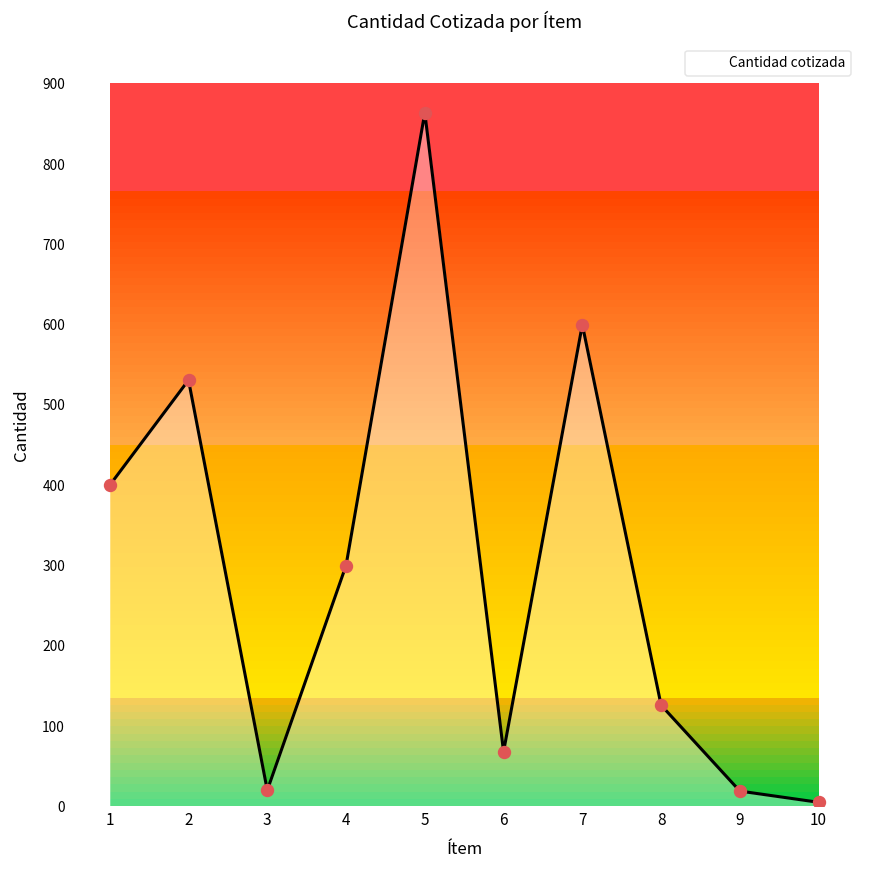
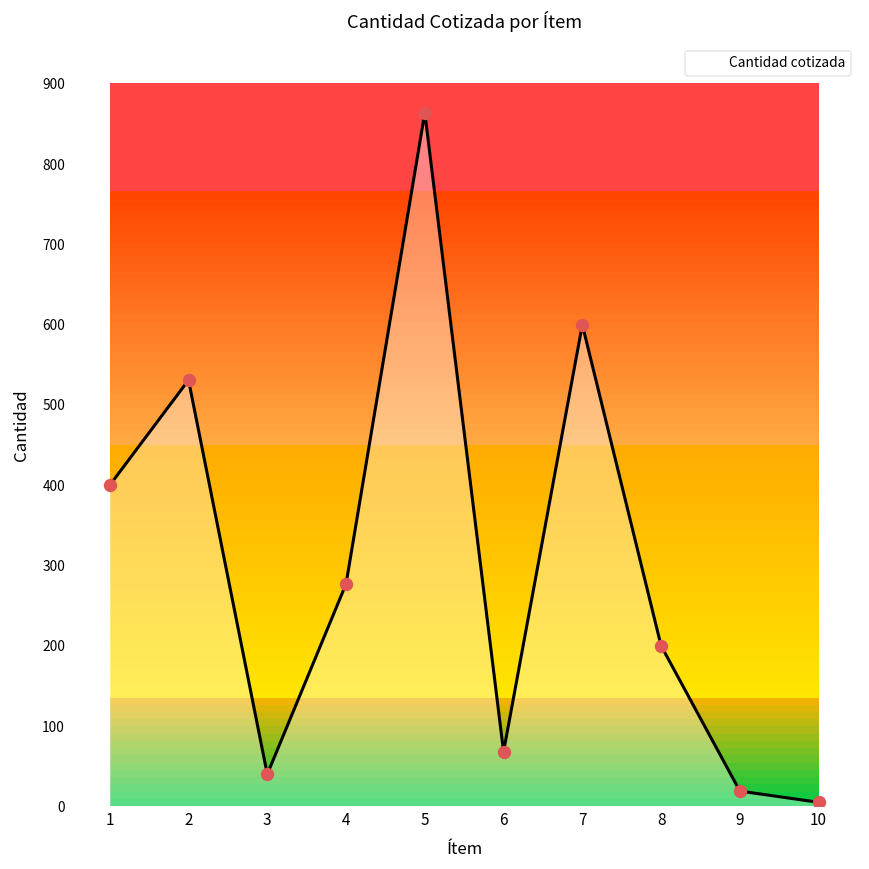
  {
    "1": 400,
    "2": 530,
-   "3": 20,
-   "4": 300,
+   "3": 40,
+   "4": 280,
    "5": 860,
    "6": 70,
    "7": 600,
-   "8": 130,
+   "8": 200,
    "9": 20,
    "10": 10
  }
